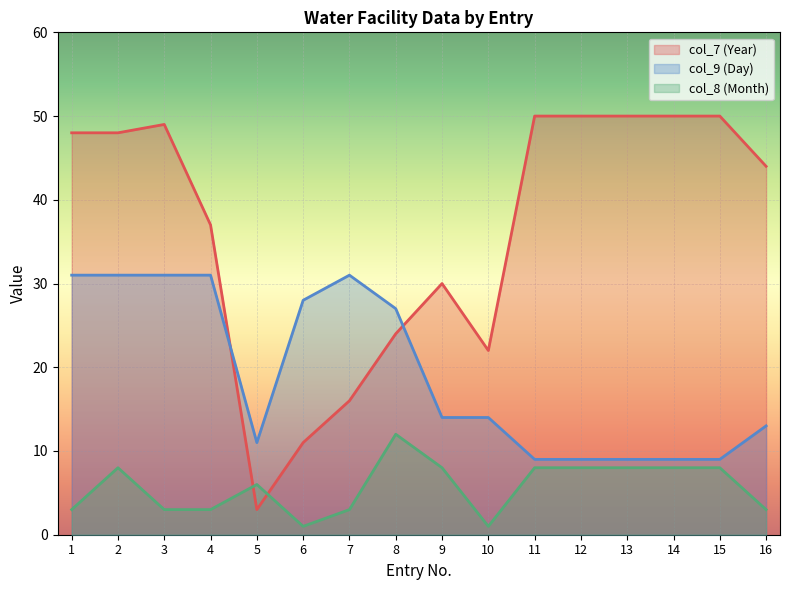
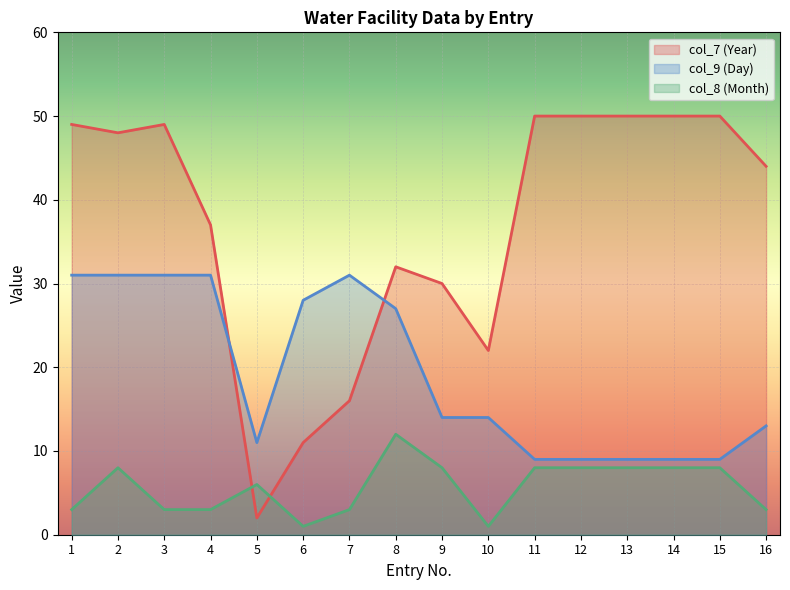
  {
    "col_7 (Year)": {
-     "1": 48,
+     "1": 49,
      "2": 48,
      "3": 49,
      "4": 37,
-     "5": 3,
+     "5": 2,
      "6": 11,
      "7": 16,
-     "8": 24,
+     "8": 32,
      "9": 30,
      "10": 22,
      "11": 50,
      "12": 50,
      "13": 50,
      "14": 50,
      "15": 50,
      "16": 44
    }
  }
